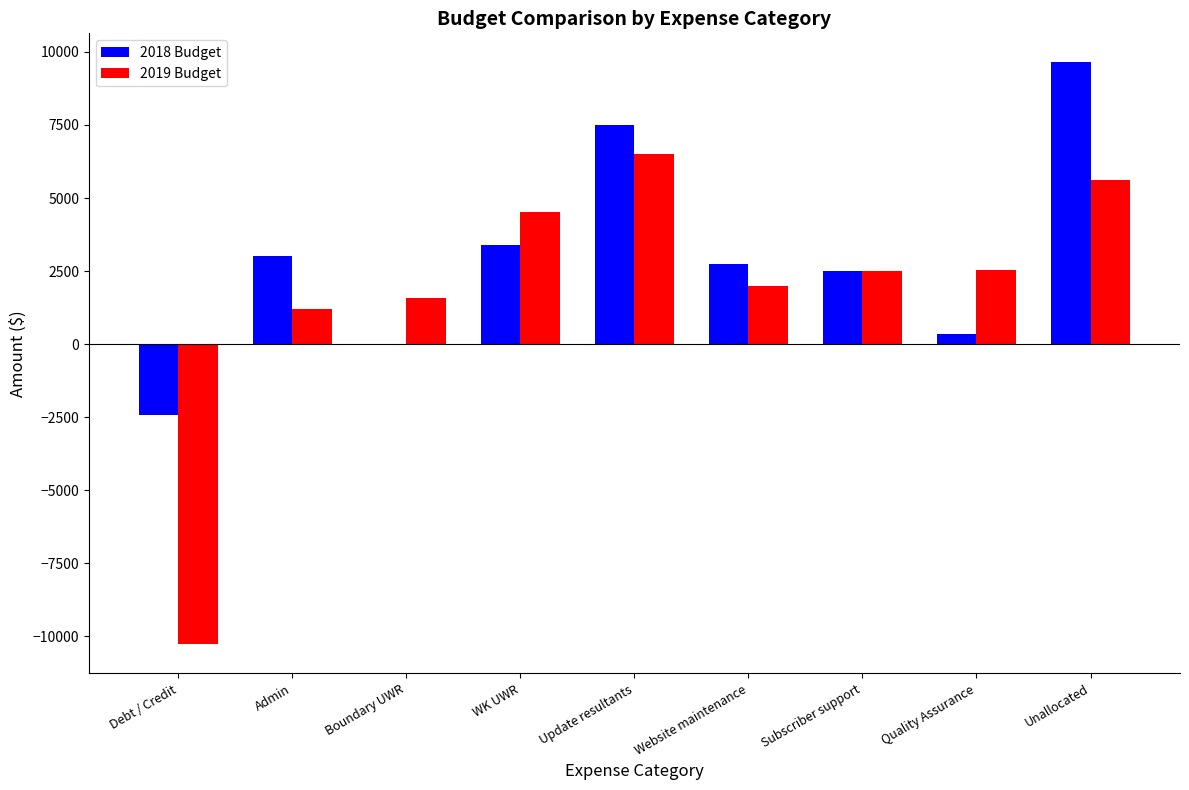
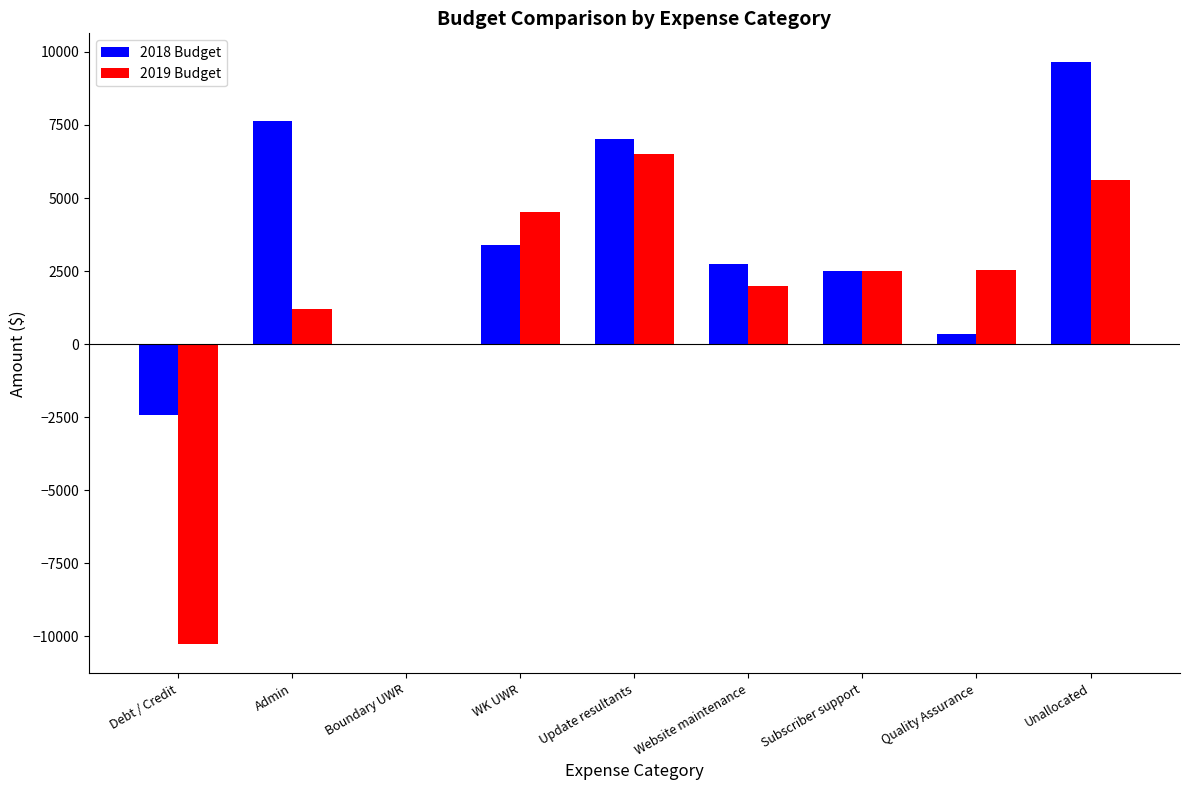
  {
    "2018 Budget": {
      "Debt / Credit": -2400,
-     "Admin": 3000,
+     "Admin": 7600,
      "Boundary UWR": 0,
      "WK UWR": 3400,
-     "Update resultants": 7500,
+     "Update resultants": 7000,
      "Website maintenance": 2800,
      "Subscriber support": 2500,
      "Quality Assurance": 400,
      "Unallocated": 9600
    },
    "2019 Budget": {
      "Debt / Credit": -10300,
      "Admin": 1200,
-     "Boundary UWR": 1600,
+     "Boundary UWR": 0,
      "WK UWR": 4500,
      "Update resultants": 6500,
      "Website maintenance": 2000,
      "Subscriber support": 2500,
      "Quality Assurance": 2500,
      "Unallocated": 5600
    }
  }
